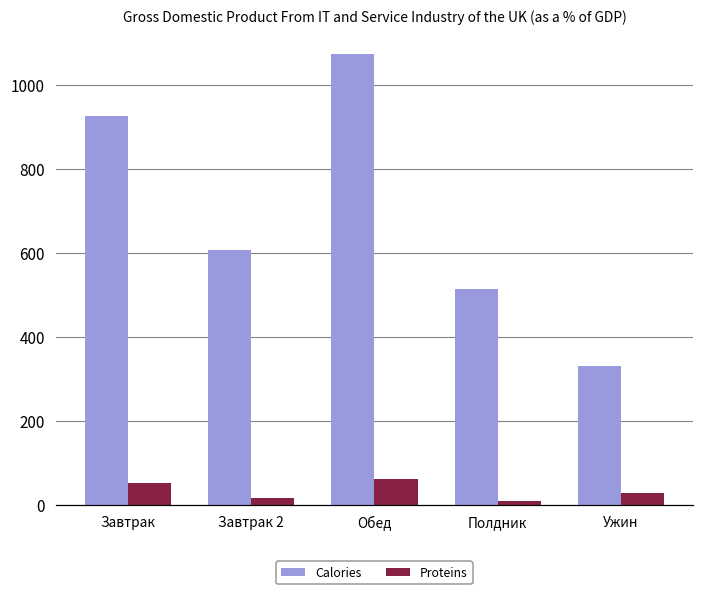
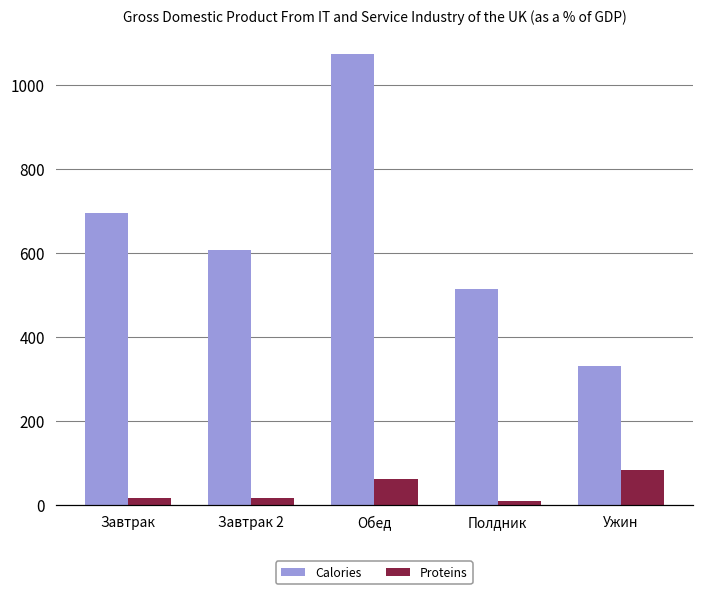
  {
    "Calories": {
-     "Завтрак": 930,
+     "Завтрак": 700,
      "Завтрак 2": 610,
      "Обед": 1080,
      "Полдник": 510,
      "Ужин": 330
    },
    "Proteins": {
-     "Завтрак": 50,
+     "Завтрак": 20,
      "Завтрак 2": 20,
      "Обед": 60,
      "Полдник": 10,
-     "Ужин": 30
+     "Ужин": 80
    }
  }
